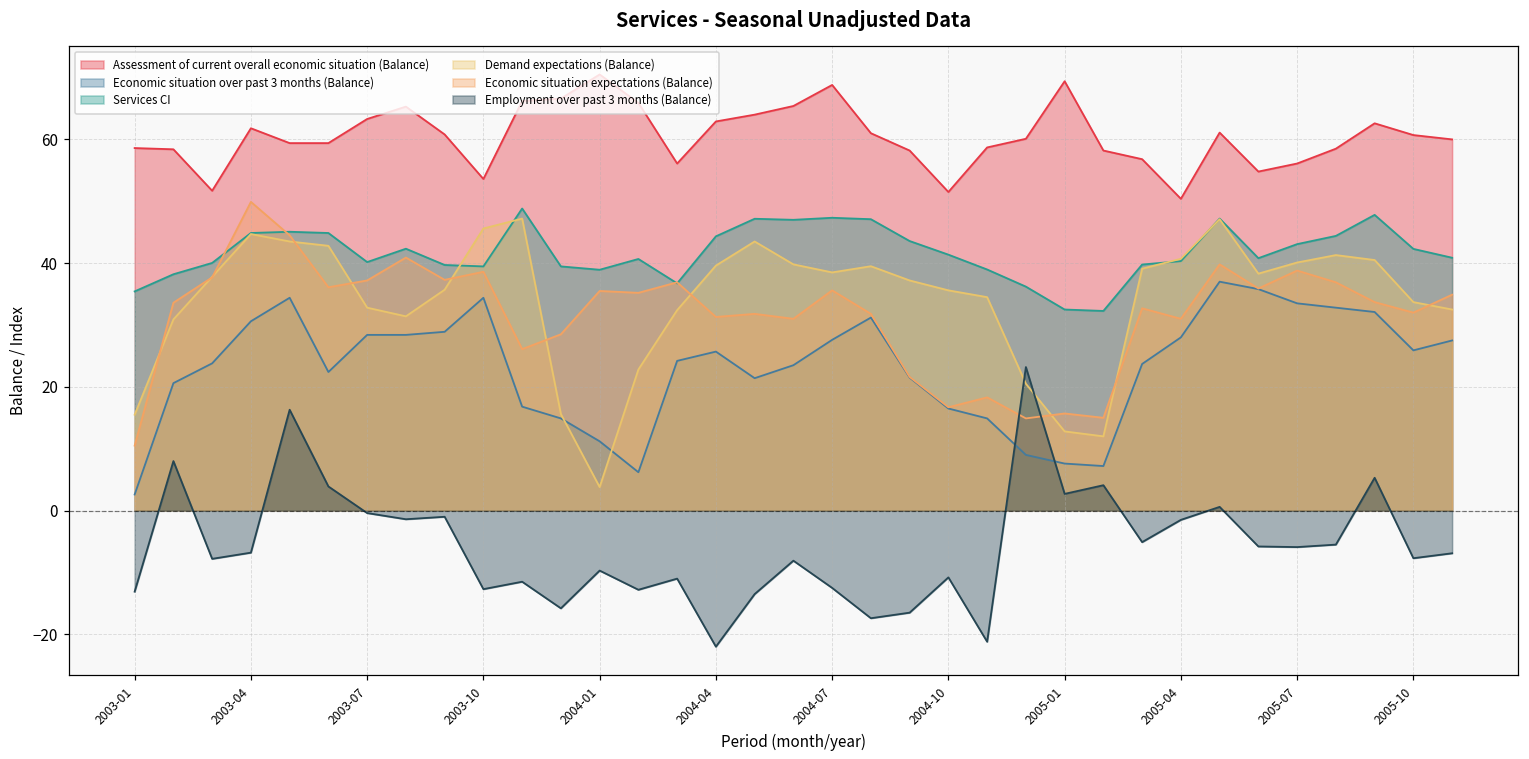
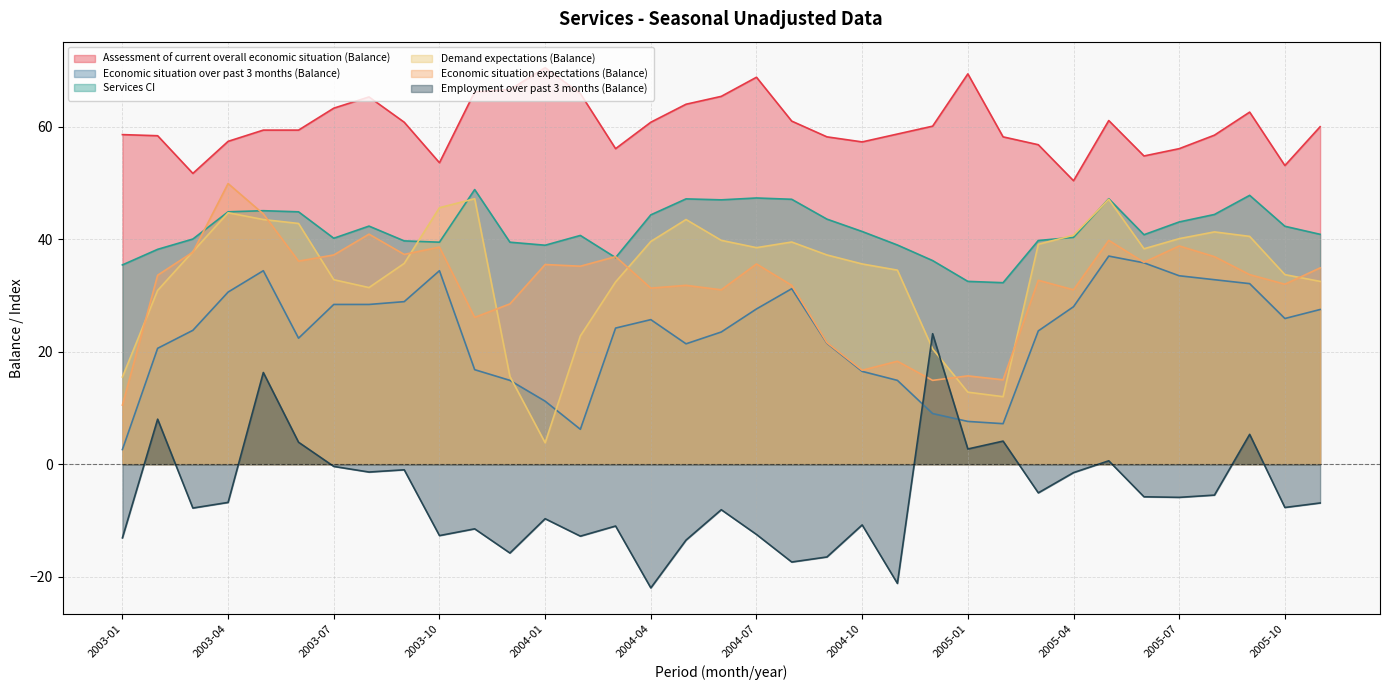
  {
    "Assessment of current overall economic situation (Balance)": {
      "2003-01": 59,
-     "2003-04": 62,
+     "2003-04": 57,
      "2003-07": 63,
      "2003-10": 54,
-     "2004-04": 63,
+     "2004-04": 61,
      "2004-07": 69,
-     "2004-10": 52,
+     "2004-10": 57,
      "2005-01": 69,
      "2005-04": 50,
      "2005-07": 56,
-     "2005-10": 61
+     "2005-10": 53
    }
  }
